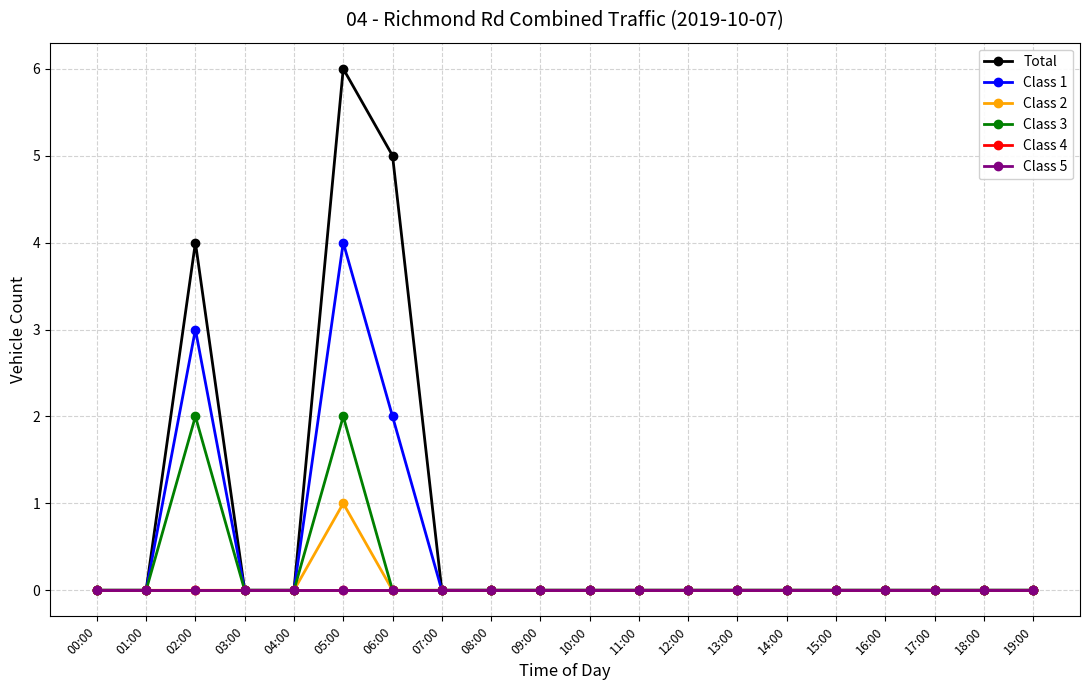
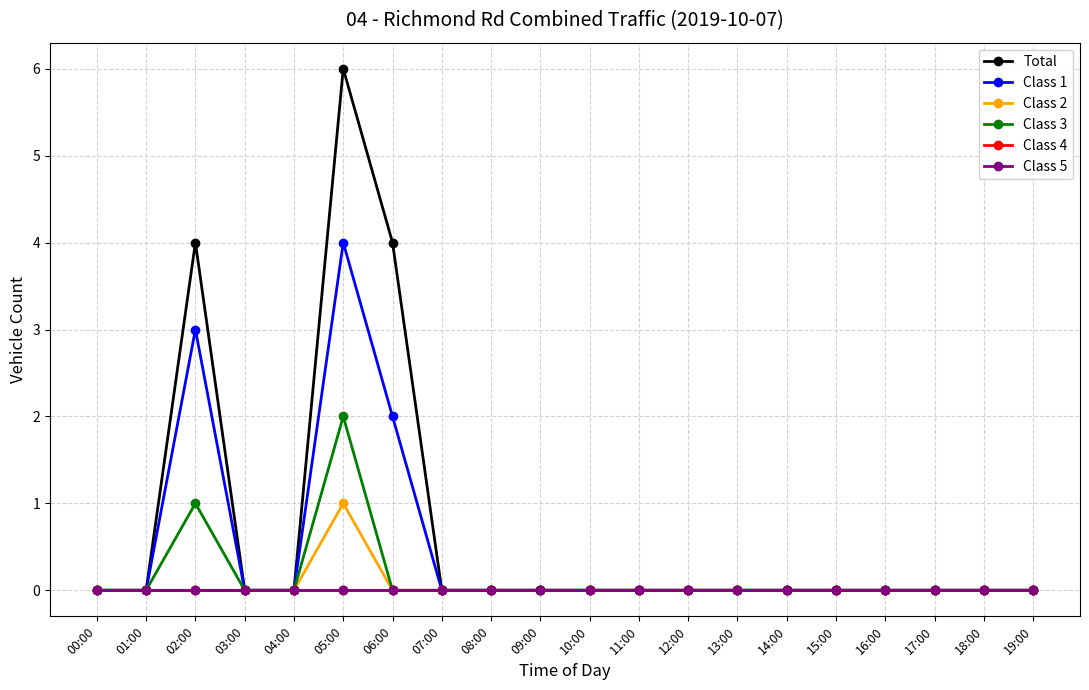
  {
    "Total": {
      "02:00": 4,
      "05:00": 6,
-     "06:00": 5
+     "06:00": 4
    },
    "Class 1": {
      "02:00": 3,
      "05:00": 4,
      "06:00": 2
    },
    "Class 2": {
      "05:00": 1
    },
    "Class 3": {
-     "02:00": 2,
+     "02:00": 1,
      "05:00": 2
    },
    "Class 5": {
      "05:00": 0
    }
  }
